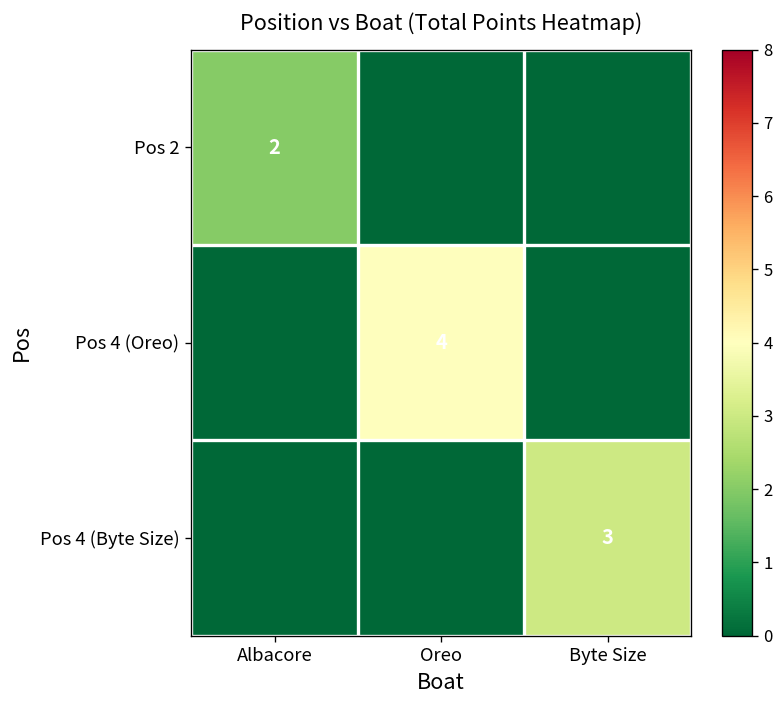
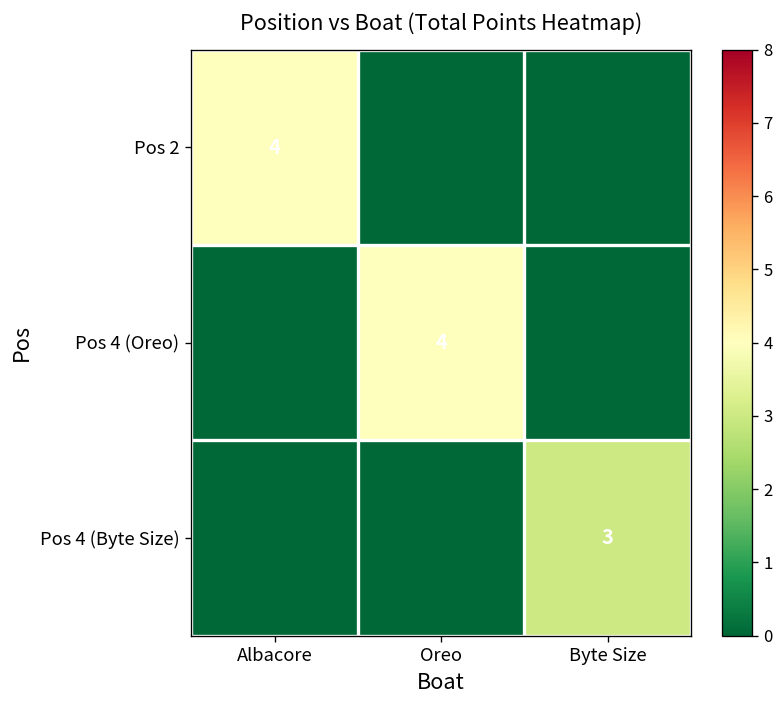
  {
    "Pos 2": {
-     "Albacore": 2
+     "Albacore": 4
    },
    "Pos 4 (Oreo)": {
      "Oreo": 4
    },
    "Pos 4 (Byte Size)": {
      "Byte Size": 3
    }
  }
